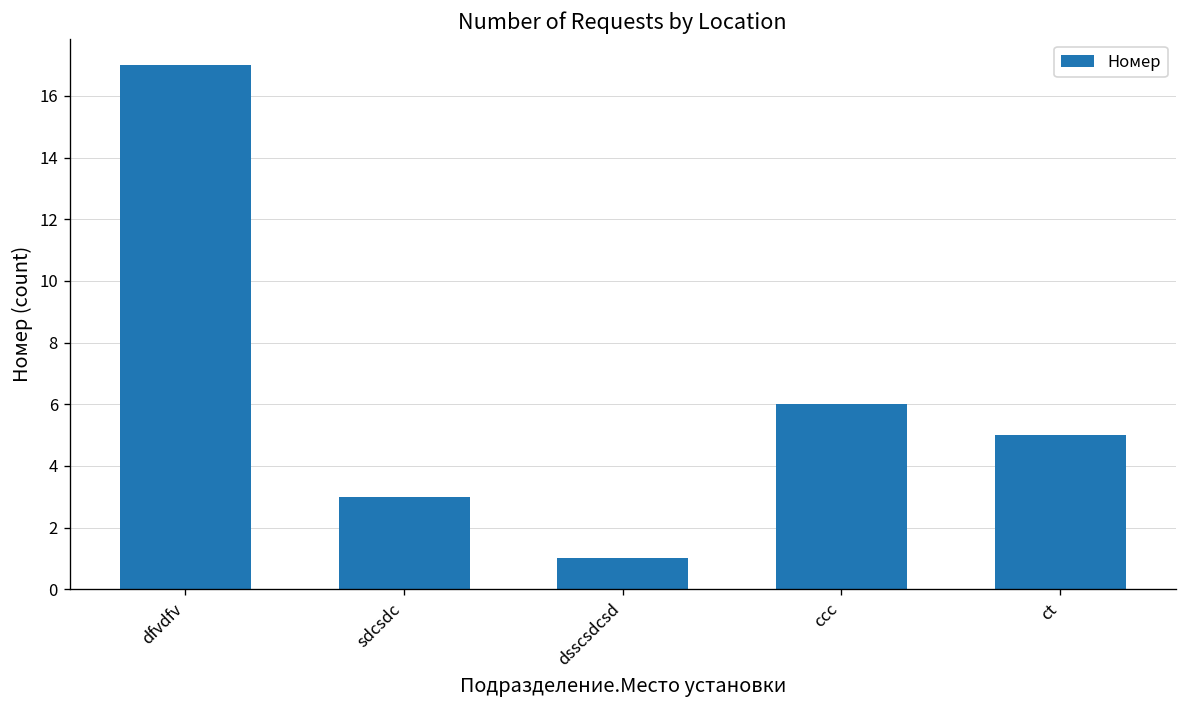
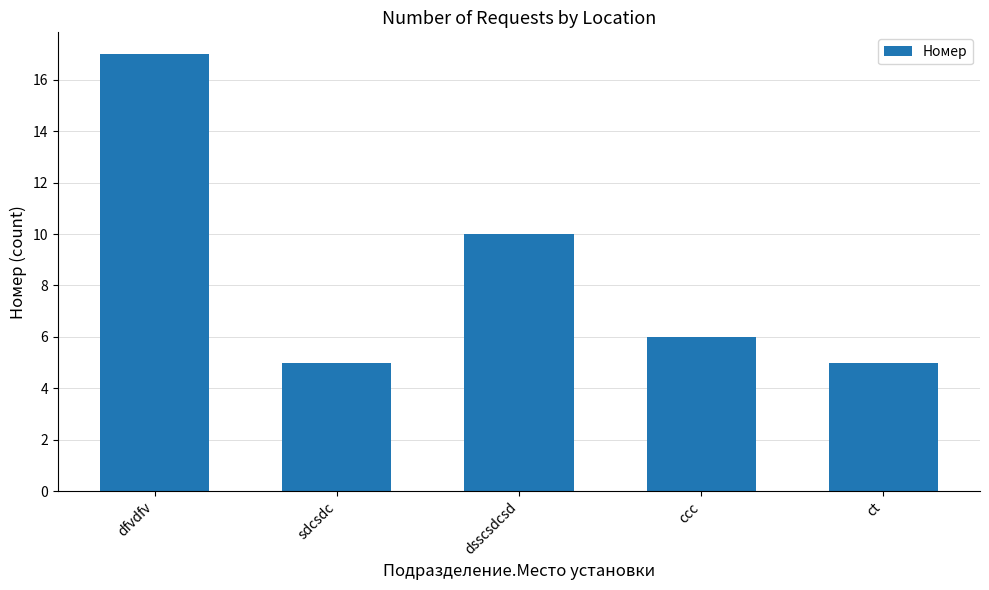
  {
    "dfvdfv": 17,
-   "sdcsdc": 3,
-   "dsscsdcsd": 1,
+   "sdcsdc": 5,
+   "dsscsdcsd": 10,
    "ccc": 6,
    "ct": 5
  }
